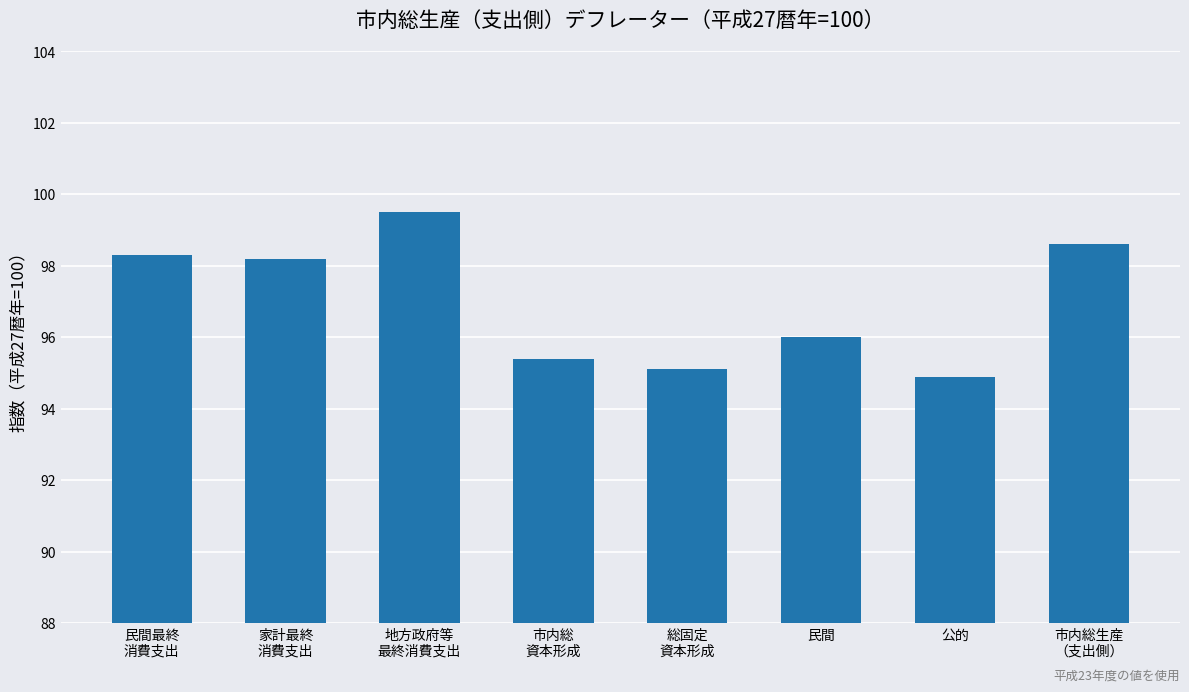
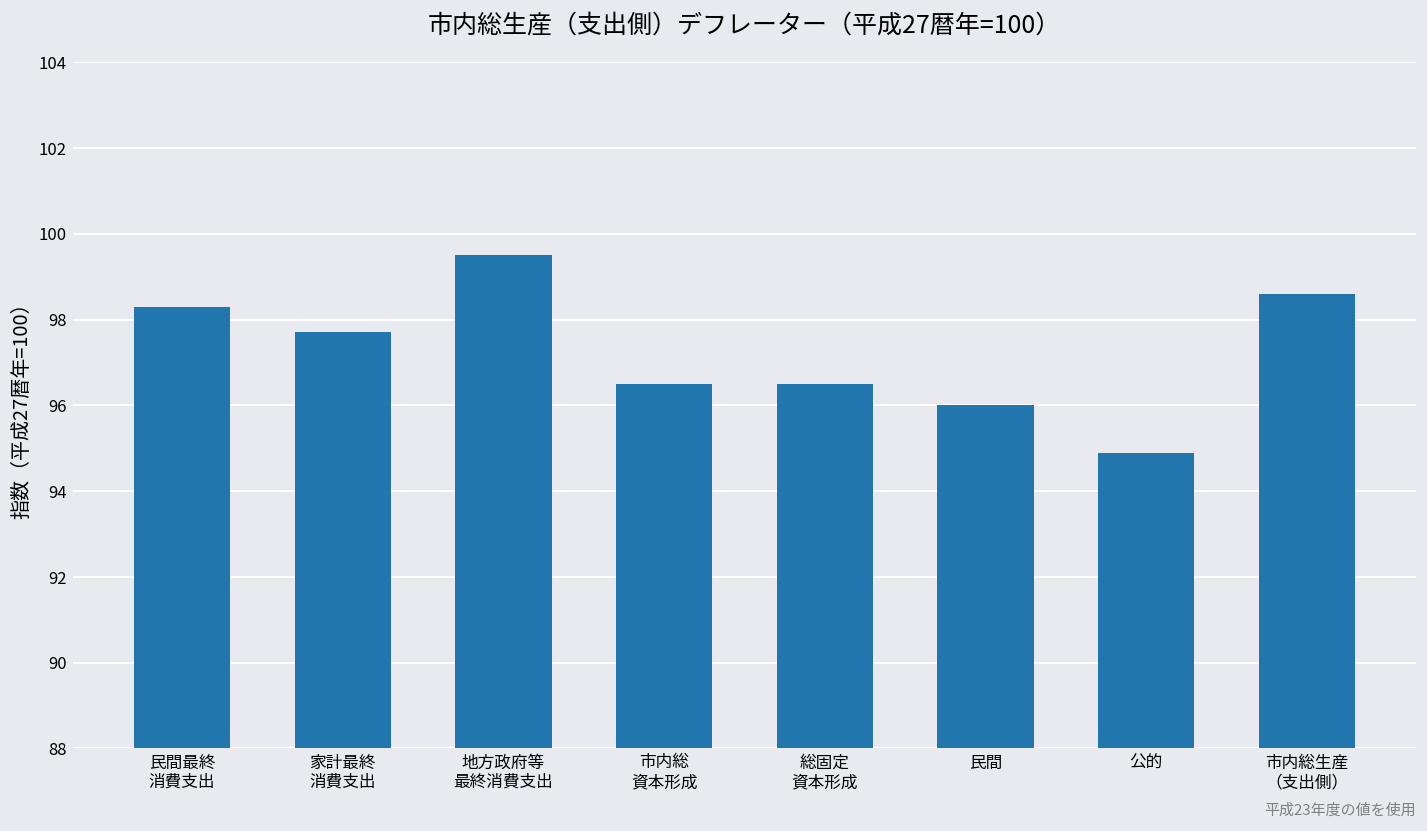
  {
    "民間最終 消費支出": 98.3,
-   "家計最終 消費支出": 98.2,
+   "家計最終 消費支出": 97.7,
    "地方政府等 最終消費支出": 99.5,
-   "市内総 資本形成": 95.4,
-   "総固定 資本形成": 95.1,
+   "市内総 資本形成": 96.5,
+   "総固定 資本形成": 96.5,
    "民間": 96.0,
    "公的": 94.9,
    "市内総生産 （支出側）": 98.6
  }
